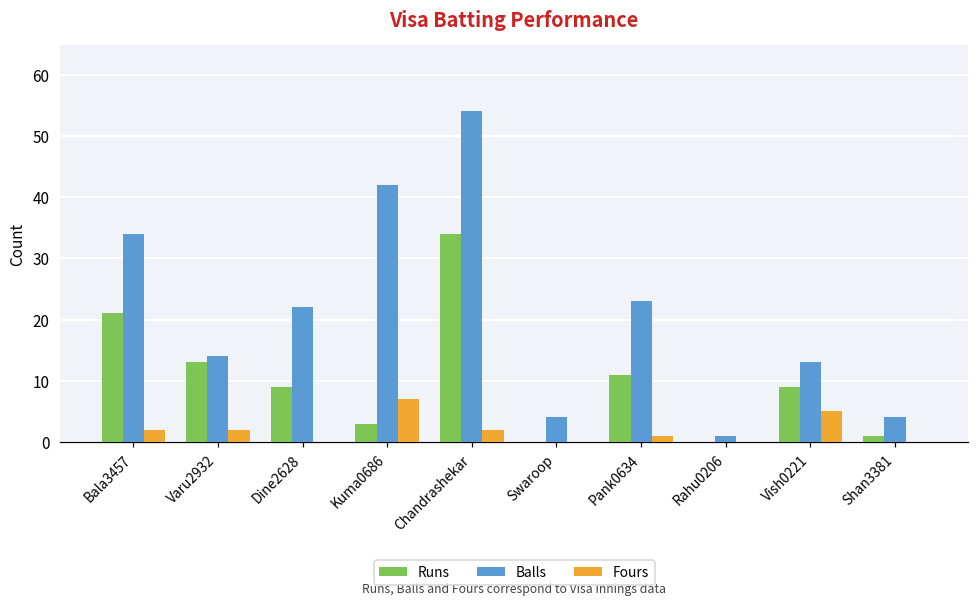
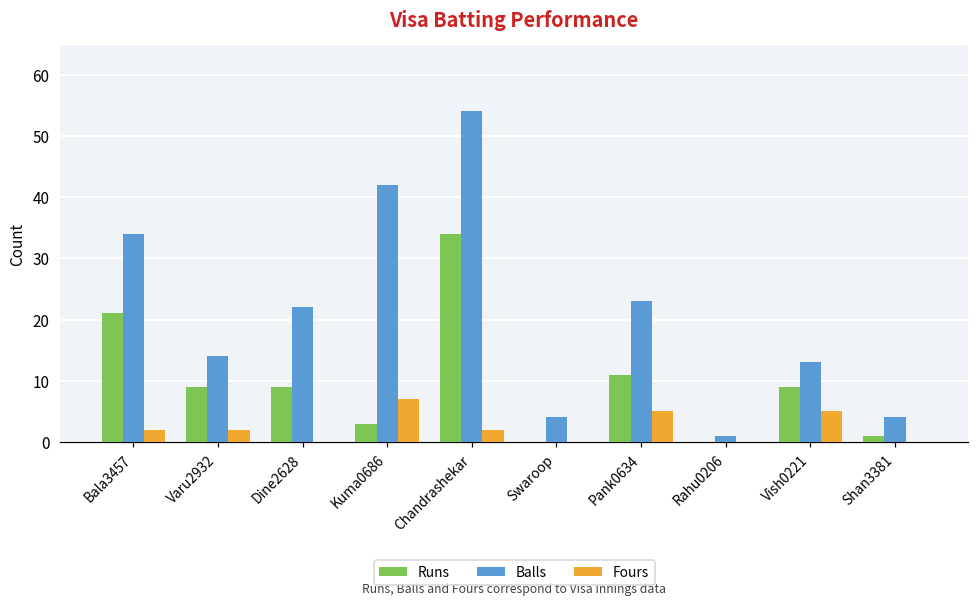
  {
    "Runs": {
      "Bala3457": 21,
-     "Varu2932": 13,
+     "Varu2932": 9,
      "Dine2628": 9,
      "Kuma0686": 3,
      "Chandrashekar": 34,
      "Swaroop": 0,
      "Pank0634": 11,
      "Rahu0206": 0,
      "Vish0221": 9,
      "Shan3381": 1
    },
    "Balls": {
      "Bala3457": 34,
      "Varu2932": 14,
      "Dine2628": 22,
      "Kuma0686": 42,
      "Chandrashekar": 54,
      "Swaroop": 4,
      "Pank0634": 23,
      "Rahu0206": 1,
      "Vish0221": 13,
      "Shan3381": 4
    },
    "Fours": {
      "Bala3457": 2,
      "Varu2932": 2,
      "Dine2628": 0,
      "Kuma0686": 7,
      "Chandrashekar": 2,
      "Swaroop": 0,
-     "Pank0634": 1,
+     "Pank0634": 5,
      "Rahu0206": 0,
      "Vish0221": 5,
      "Shan3381": 0
    }
  }
